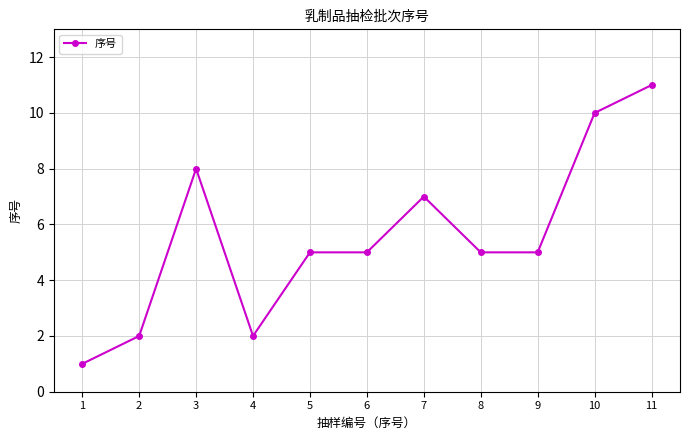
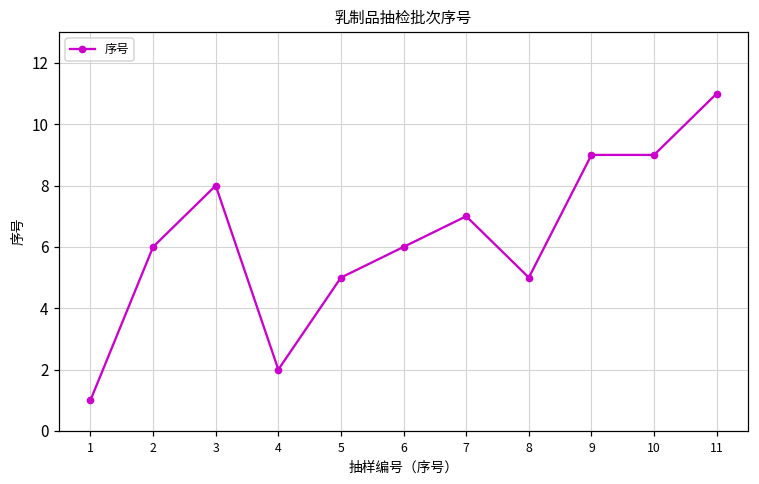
  {
    "1": 1,
-   "2": 2,
+   "2": 6,
    "3": 8,
    "4": 2,
    "5": 5,
-   "6": 5,
+   "6": 6,
    "7": 7,
    "8": 5,
-   "9": 5,
-   "10": 10,
+   "9": 9,
+   "10": 9,
    "11": 11
  }
